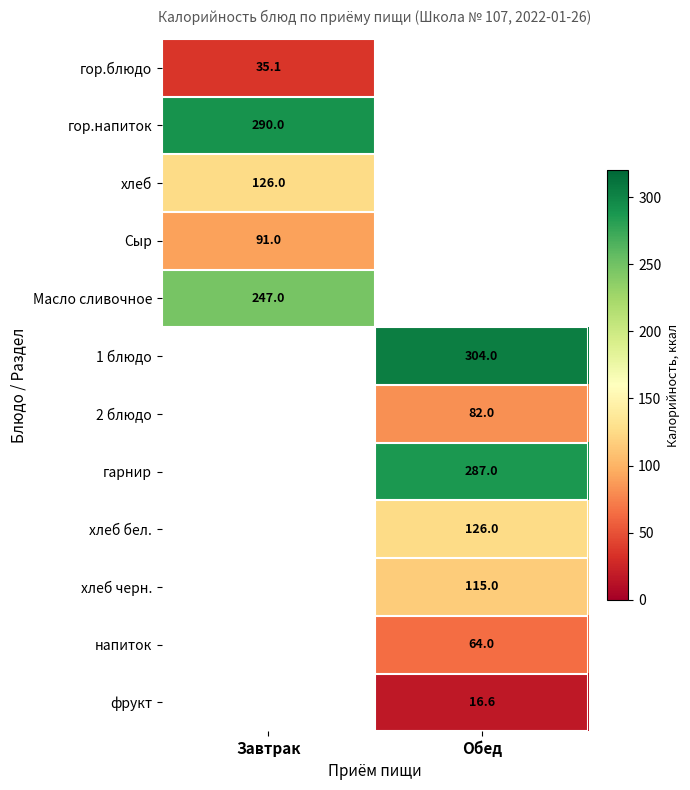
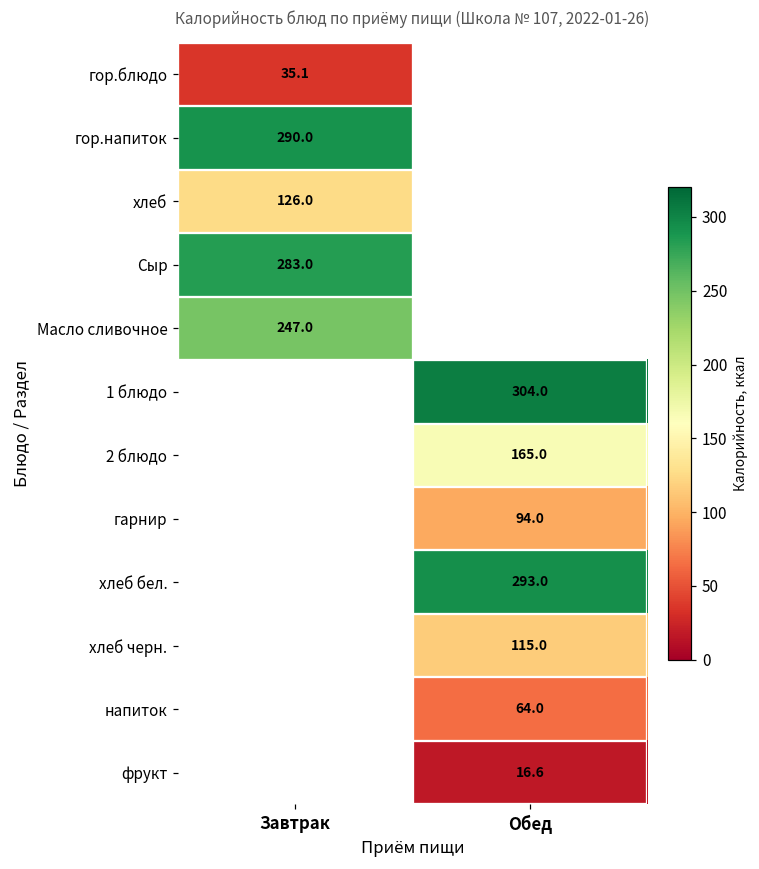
  {
    "гор.блюдо": {
      "Завтрак": 35.1
    },
    "гор.напиток": {
      "Завтрак": 290.0
    },
    "хлеб": {
      "Завтрак": 126.0
    },
    "Сыр": {
-     "Завтрак": 91.0
+     "Завтрак": 283.0
    },
    "Масло сливочное": {
      "Завтрак": 247.0
    },
    "1 блюдо": {
      "Обед": 304.0
    },
    "2 блюдо": {
-     "Обед": 82.0
+     "Обед": 165.0
    },
    "гарнир": {
-     "Обед": 287.0
+     "Обед": 94.0
    },
    "хлеб бел.": {
-     "Обед": 126.0
+     "Обед": 293.0
    },
    "хлеб черн.": {
      "Обед": 115.0
    },
    "напиток": {
      "Обед": 64.0
    },
    "фрукт": {
      "Обед": 16.6
    }
  }
